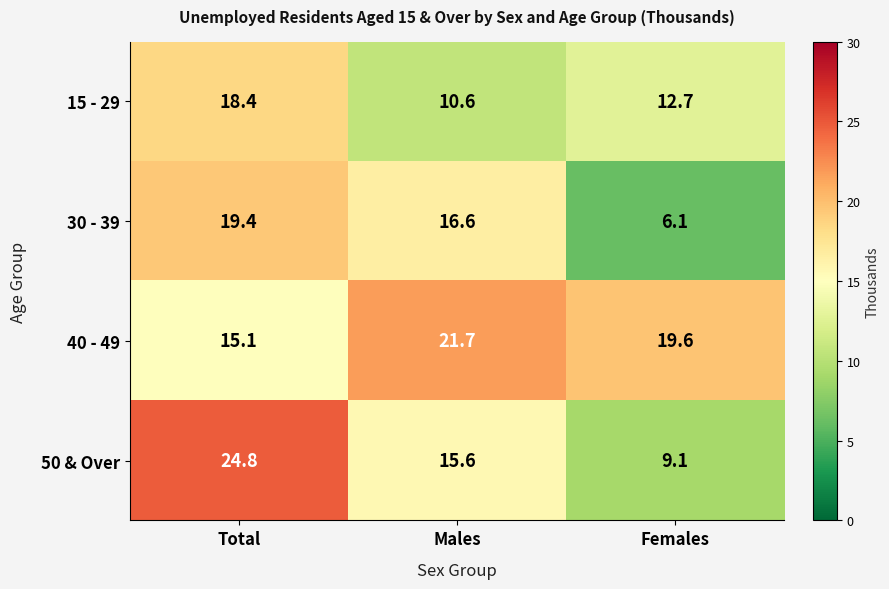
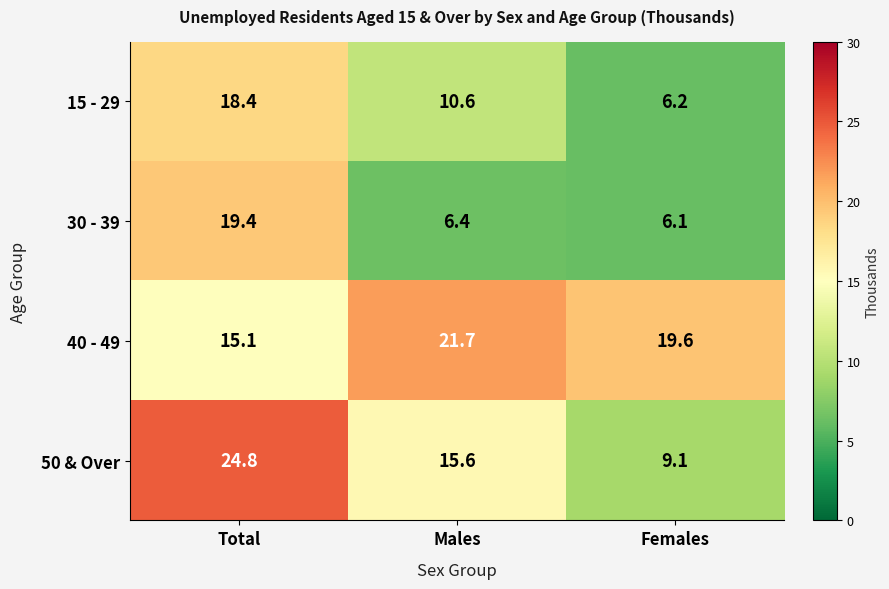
  {
    "15 - 29": {
      "Total": 18.4,
      "Males": 10.6,
-     "Females": 12.7
+     "Females": 6.2
    },
    "30 - 39": {
      "Total": 19.4,
-     "Males": 16.6,
+     "Males": 6.4,
      "Females": 6.1
    },
    "40 - 49": {
      "Total": 15.1,
      "Males": 21.7,
      "Females": 19.6
    },
    "50 & Over": {
      "Total": 24.8,
      "Males": 15.6,
      "Females": 9.1
    }
  }
